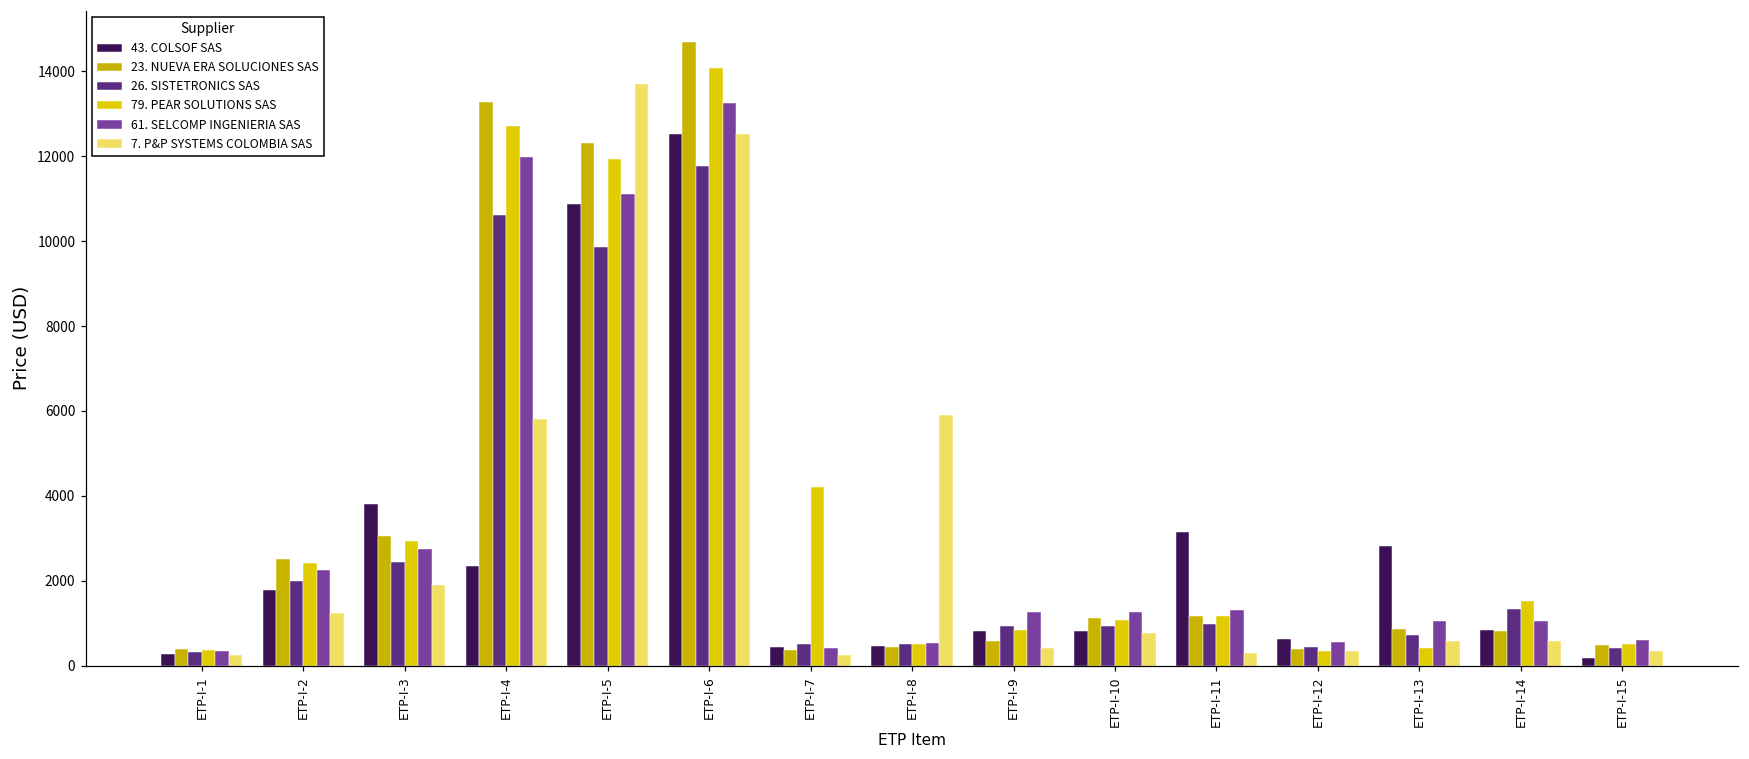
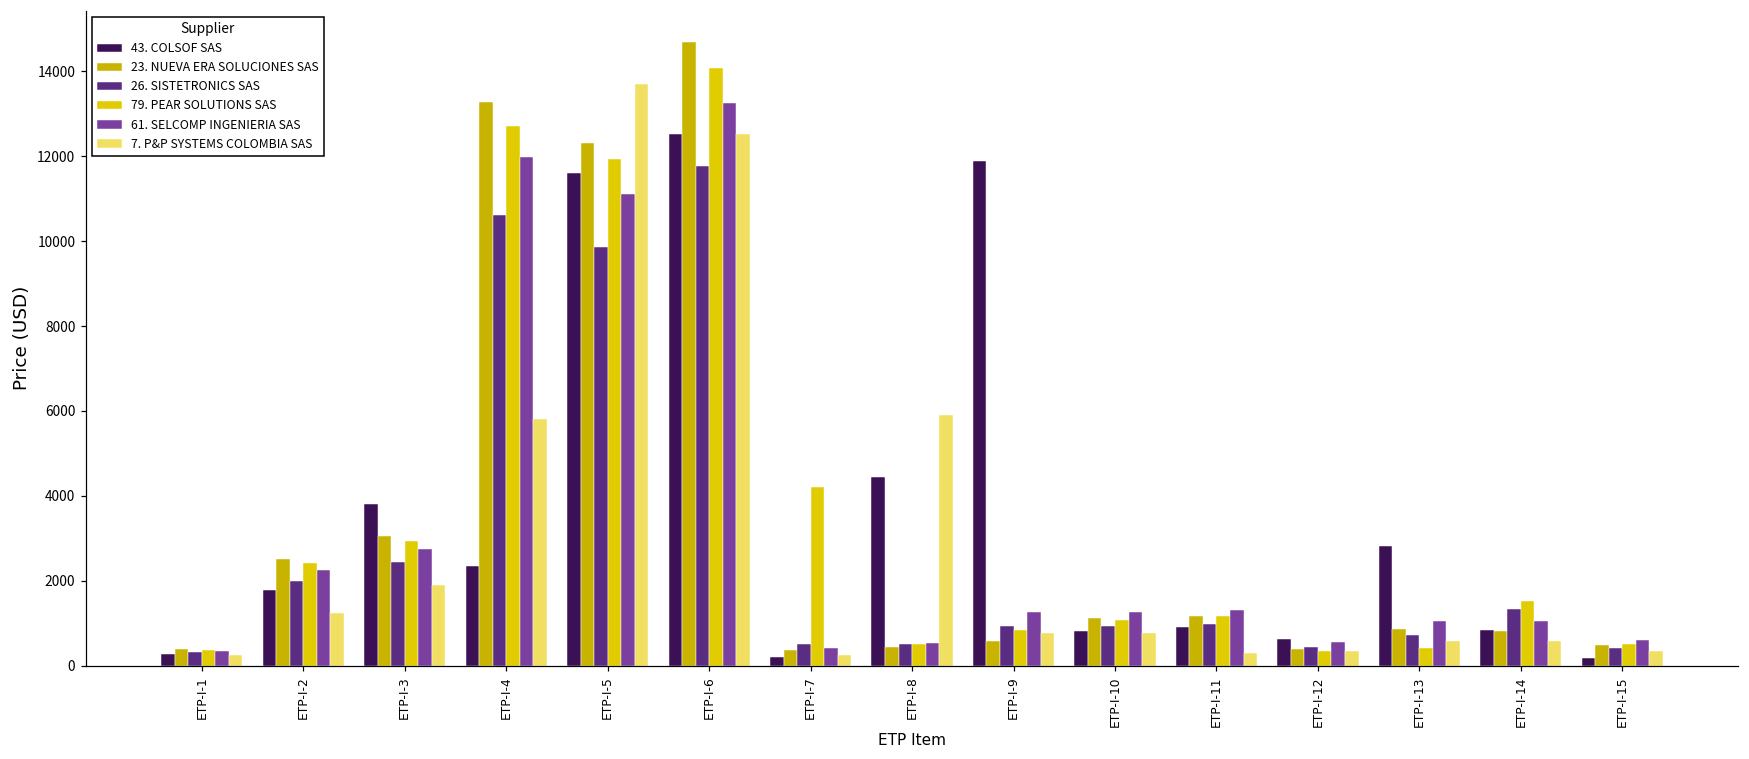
  {
    "43. COLSOF SAS": {
      "ETP-I-1": 300,
      "ETP-I-2": 1800,
      "ETP-I-3": 3800,
      "ETP-I-4": 2400,
-     "ETP-I-5": 10900,
+     "ETP-I-5": 11600,
      "ETP-I-6": 12500,
-     "ETP-I-7": 400,
-     "ETP-I-8": 500,
-     "ETP-I-9": 800,
+     "ETP-I-7": 200,
+     "ETP-I-8": 4400,
+     "ETP-I-9": 11900,
      "ETP-I-10": 800,
-     "ETP-I-11": 3200,
+     "ETP-I-11": 900,
      "ETP-I-12": 600,
      "ETP-I-13": 2800,
      "ETP-I-14": 800,
      "ETP-I-15": 200
    },
    "7. P&P SYSTEMS COLOMBIA SAS": {
      "ETP-I-1": 300,
      "ETP-I-2": 1200,
      "ETP-I-3": 1900,
      "ETP-I-4": 5800,
      "ETP-I-5": 13700,
      "ETP-I-6": 12500,
      "ETP-I-7": 200,
      "ETP-I-8": 5900,
-     "ETP-I-9": 400,
+     "ETP-I-9": 800,
      "ETP-I-10": 800,
      "ETP-I-11": 300,
      "ETP-I-12": 400,
      "ETP-I-13": 600,
      "ETP-I-14": 600,
      "ETP-I-15": 300
    }
  }
